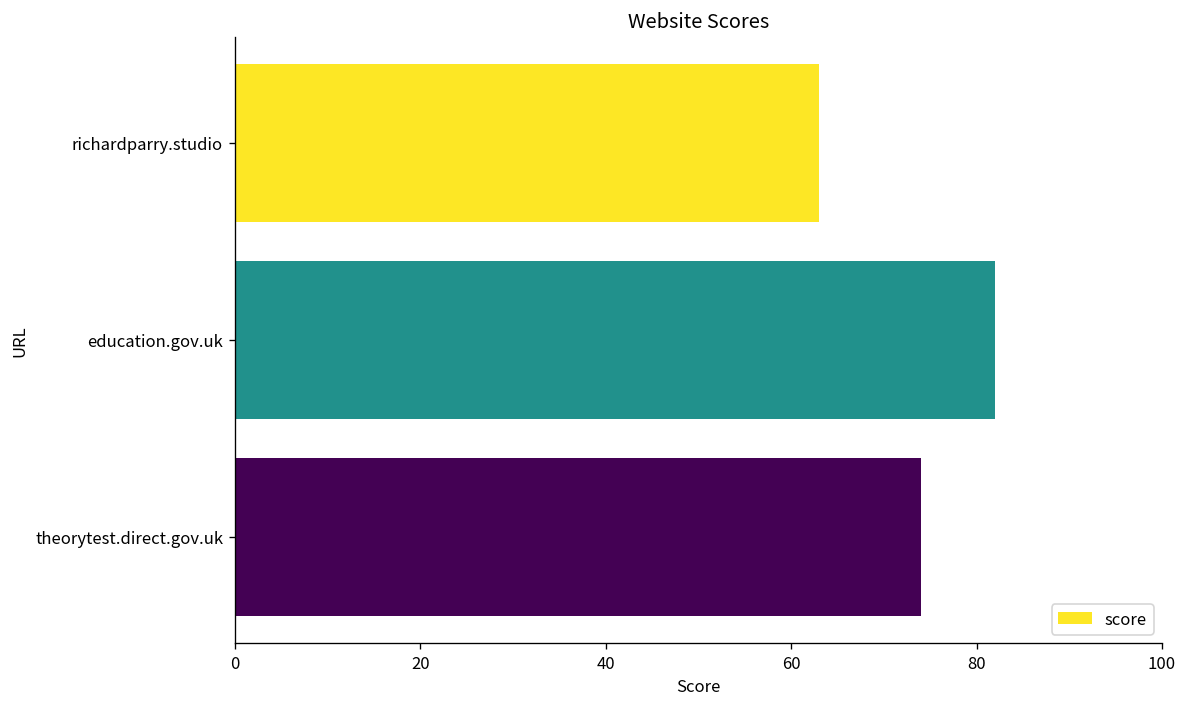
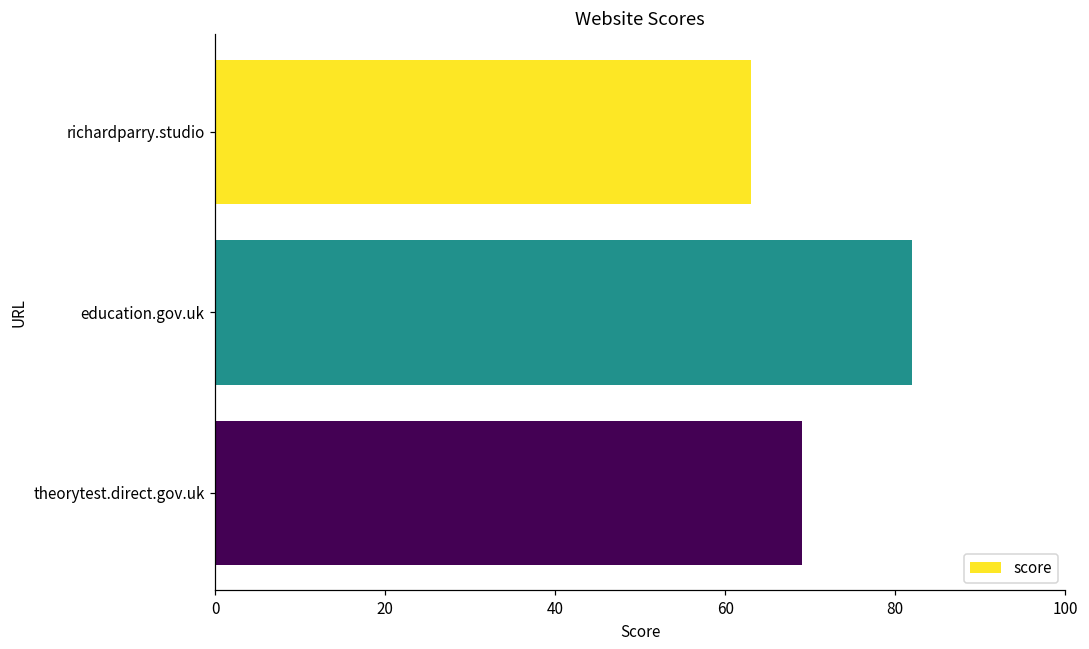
  {
    "richardparry.studio": 63,
    "education.gov.uk": 82,
-   "theorytest.direct.gov.uk": 74
+   "theorytest.direct.gov.uk": 69
  }
